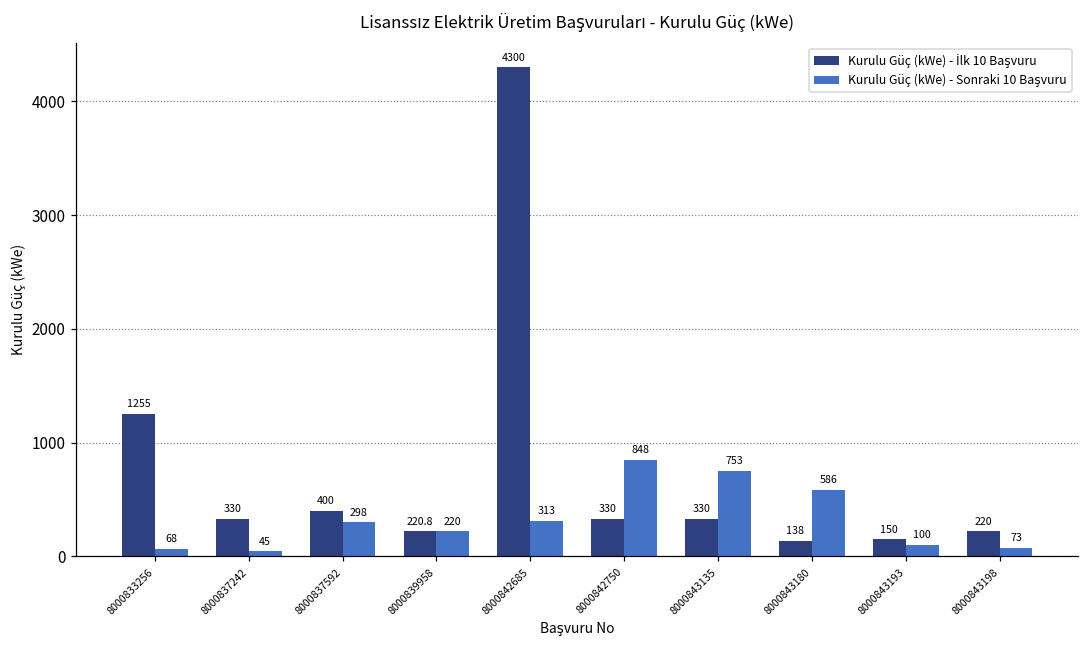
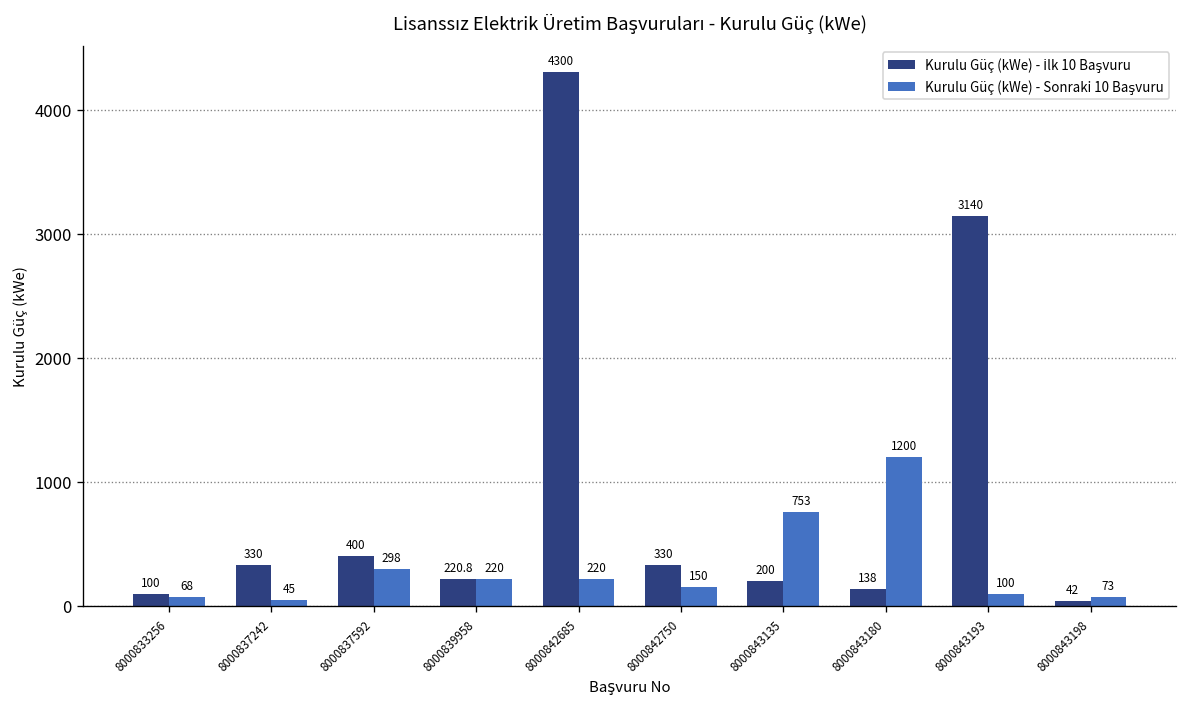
  {
    "Kurulu Güç (kWe) - İlk 10 Başvuru": {
-     "8000833256": 1255,
+     "8000833256": 100,
      "8000837242": 330,
      "8000837592": 400,
      "8000839958": 220.8,
      "8000842685": 4300,
      "8000842750": 330,
-     "8000843135": 330,
+     "8000843135": 200,
      "8000843180": 138,
-     "8000843193": 150,
-     "8000843198": 220
+     "8000843193": 3140,
+     "8000843198": 42
    },
    "Kurulu Güç (kWe) - Sonraki 10 Başvuru": {
      "8000833256": 68,
      "8000837242": 45,
      "8000837592": 298,
      "8000839958": 220,
-     "8000842685": 313,
-     "8000842750": 848,
+     "8000842685": 220,
+     "8000842750": 150,
      "8000843135": 753,
-     "8000843180": 586,
+     "8000843180": 1200,
      "8000843193": 100,
      "8000843198": 73
    }
  }
